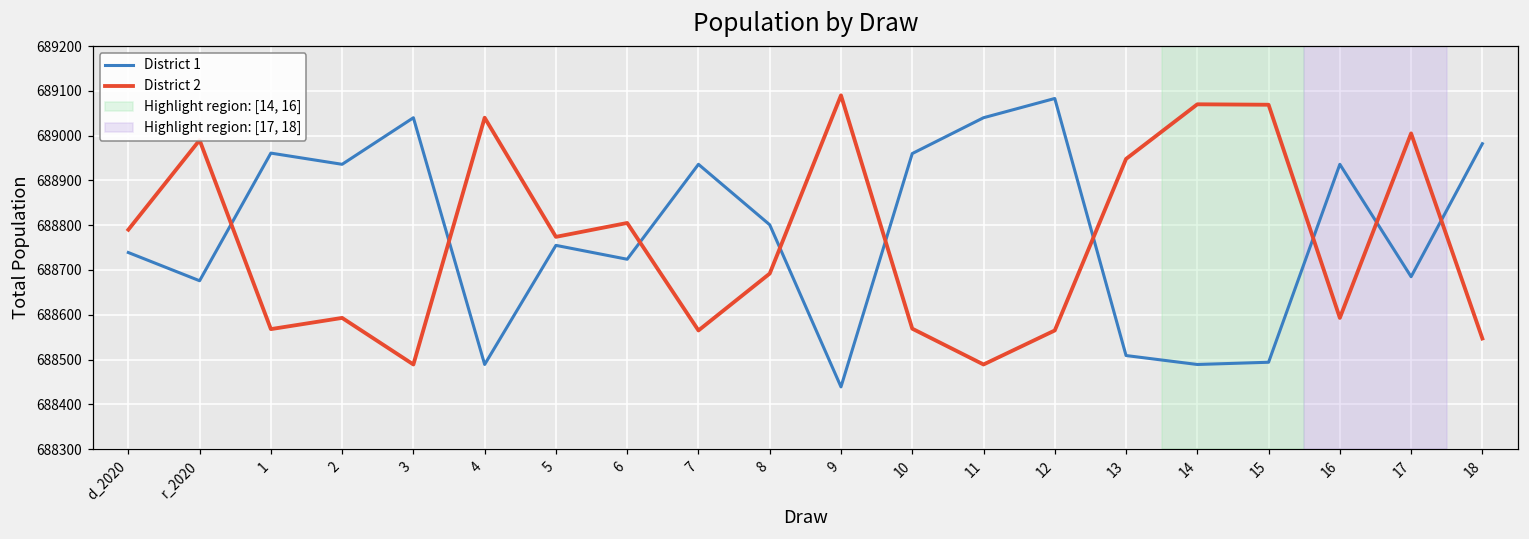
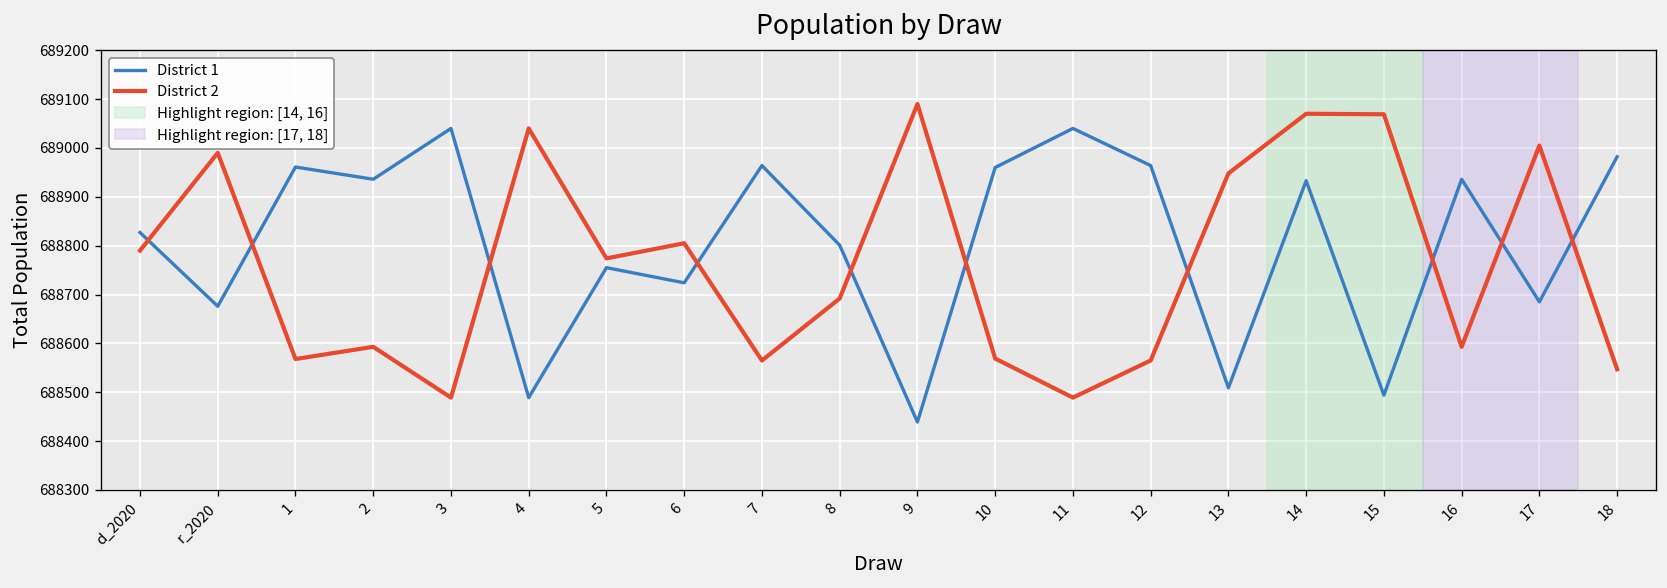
  {
    "District 1": {
-     "d_2020": 688740,
+     "d_2020": 688830,
      "r_2020": 688680,
      "1": 688960,
      "2": 688940,
      "3": 689040,
      "4": 688490,
      "5": 688760,
      "6": 688720,
-     "7": 688940,
+     "7": 688960,
      "8": 688800,
      "9": 688440,
      "10": 688960,
      "11": 689040,
-     "12": 689080,
+     "12": 688960,
      "13": 688510,
-     "14": 688490,
+     "14": 688930,
      "15": 688490,
      "16": 688940,
      "17": 688690,
      "18": 688980
    },
    "District 2": {
      "d_2020": 688790,
      "1": 688570,
      "2": 688590,
      "3": 688490,
      "4": 689040,
      "5": 688770,
      "6": 688810,
      "7": 688570,
      "8": 688690,
      "9": 689090,
      "10": 688570,
      "11": 688490,
      "12": 688570,
      "13": 688950,
      "14": 689070,
      "15": 689070,
      "16": 688590,
      "17": 689010,
      "18": 688550
    }
  }
